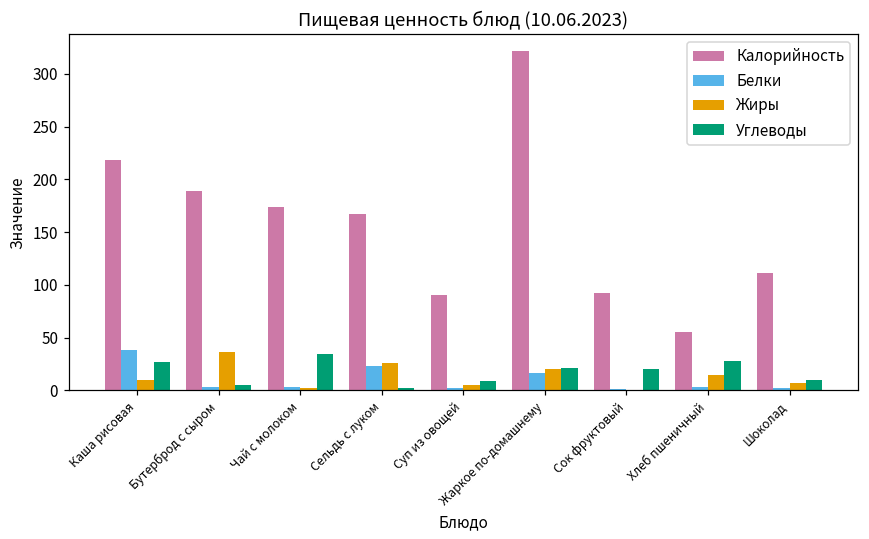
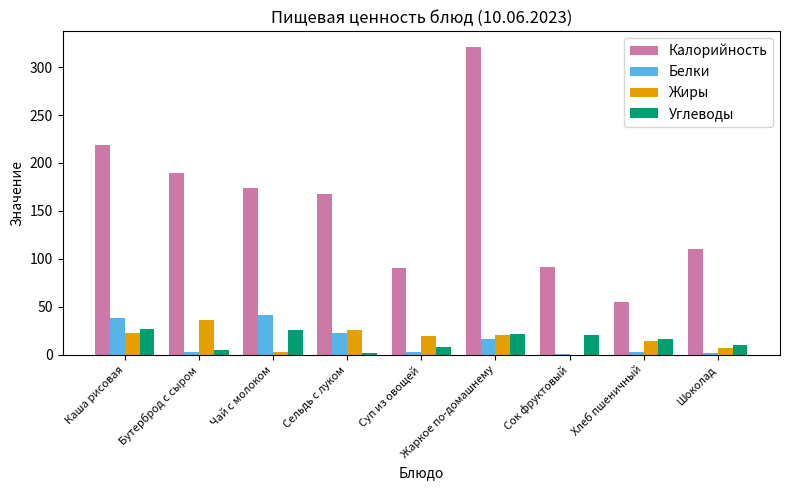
  {
    "Калорийность": {
      "Каша рисовая": 220,
      "Бутерброд с сыром": 190,
      "Чай с молоком": 170,
      "Сельдь с луком": 170,
      "Суп из овощей": 90,
      "Жаркое по-домашнему": 320,
      "Сок фруктовый": 90,
      "Хлеб пшеничный": 60,
      "Шоколад": 110
    },
    "Белки": {
      "Каша рисовая": 40,
      "Бутерброд с сыром": 0,
-     "Чай с молоком": 0,
+     "Чай с молоком": 40,
      "Сельдь с луком": 20,
      "Жаркое по-домашнему": 20,
      "Хлеб пшеничный": 0
    },
    "Жиры": {
-     "Каша рисовая": 10,
+     "Каша рисовая": 20,
      "Бутерброд с сыром": 40,
      "Чай с молоком": 0,
      "Сельдь с луком": 30,
-     "Суп из овощей": 10,
+     "Суп из овощей": 20,
      "Жаркое по-домашнему": 20,
      "Хлеб пшеничный": 10,
      "Шоколад": 10
    },
    "Углеводы": {
      "Каша рисовая": 30,
      "Бутерброд с сыром": 0,
-     "Чай с молоком": 35,
+     "Чай с молоком": 26,
      "Суп из овощей": 10,
      "Жаркое по-домашнему": 20,
      "Сок фруктовый": 20,
-     "Хлеб пшеничный": 30,
+     "Хлеб пшеничный": 20,
      "Шоколад": 10
    }
  }
